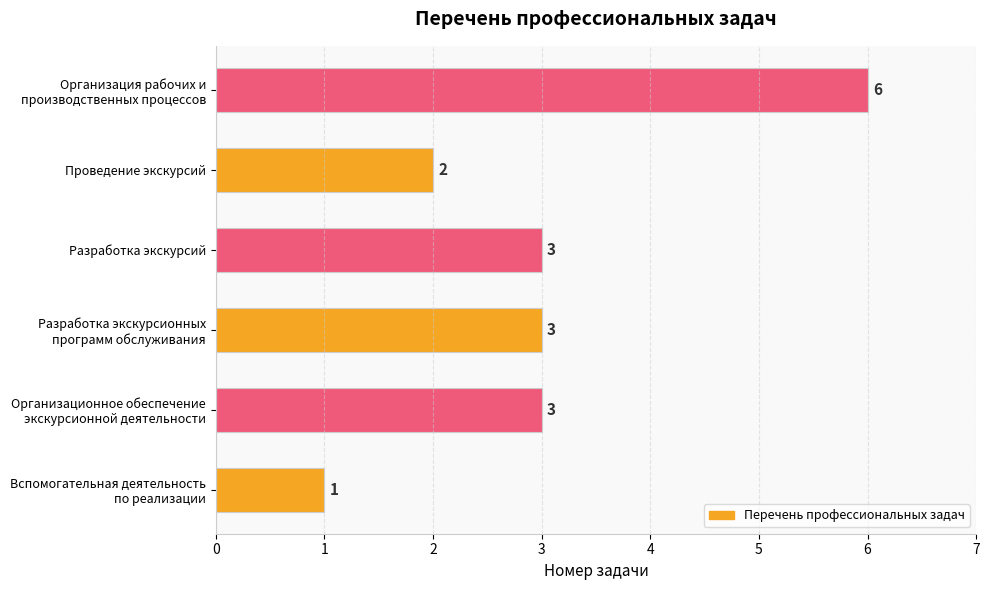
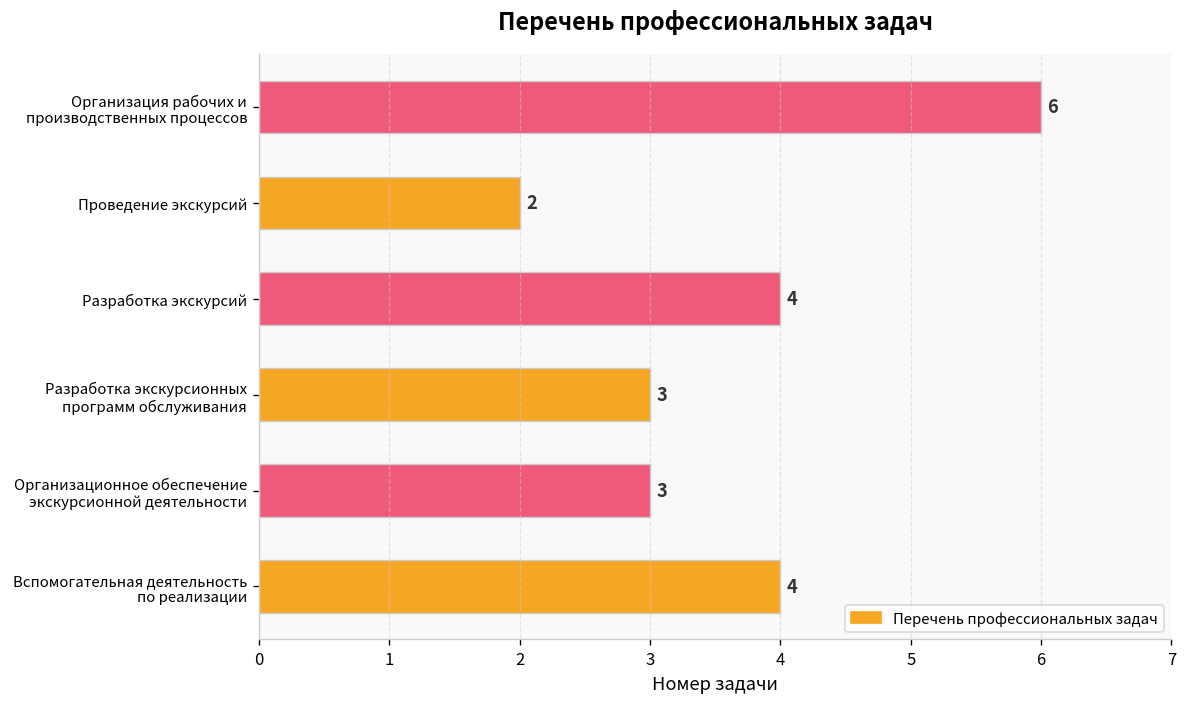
  {
    "Организация рабочих и производственных процессов": 6,
    "Проведение экскурсий": 2,
-   "Разработка экскурсий": 3,
+   "Разработка экскурсий": 4,
    "Разработка экскурсионных программ обслуживания": 3,
    "Организационное обеспечение экскурсионной деятельности": 3,
-   "Вспомогательная деятельность по реализации": 1
+   "Вспомогательная деятельность по реализации": 4
  }
